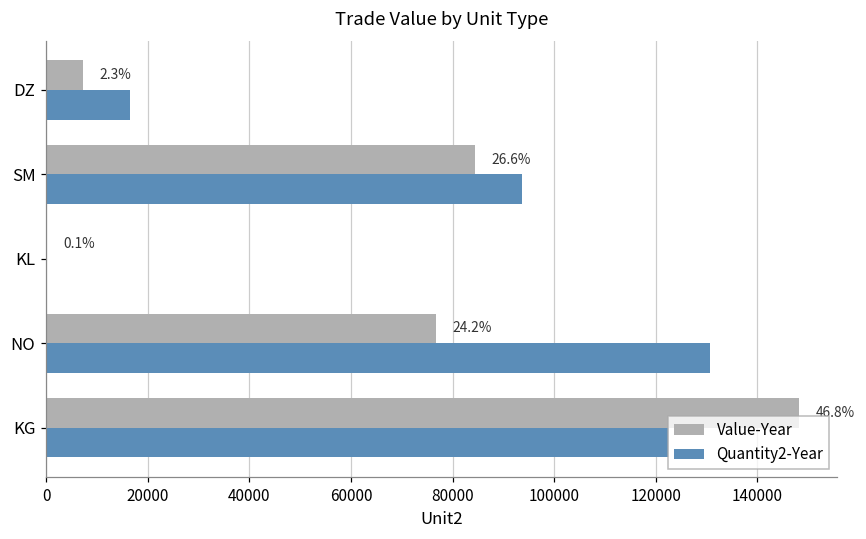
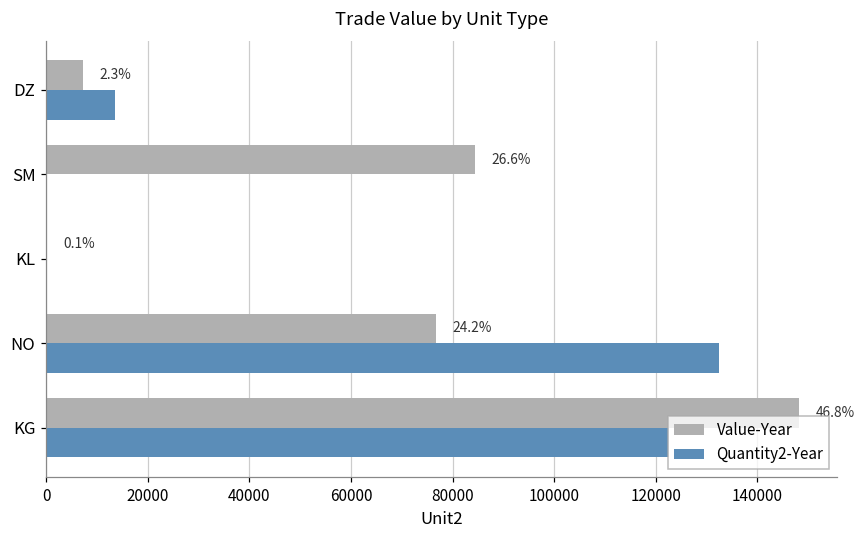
  {
    "Quantity2-Year": {
-     "DZ": 16000,
-     "SM": 94000,
-     "NO": 131000
+     "DZ": 14000,
+     "SM": 0,
+     "NO": 133000
    }
  }
